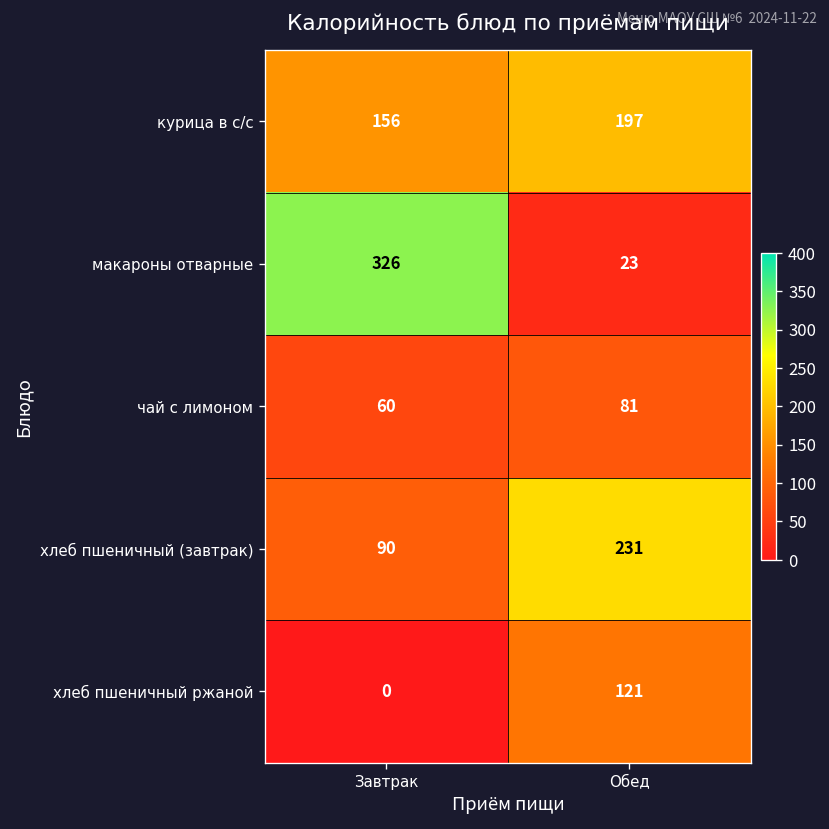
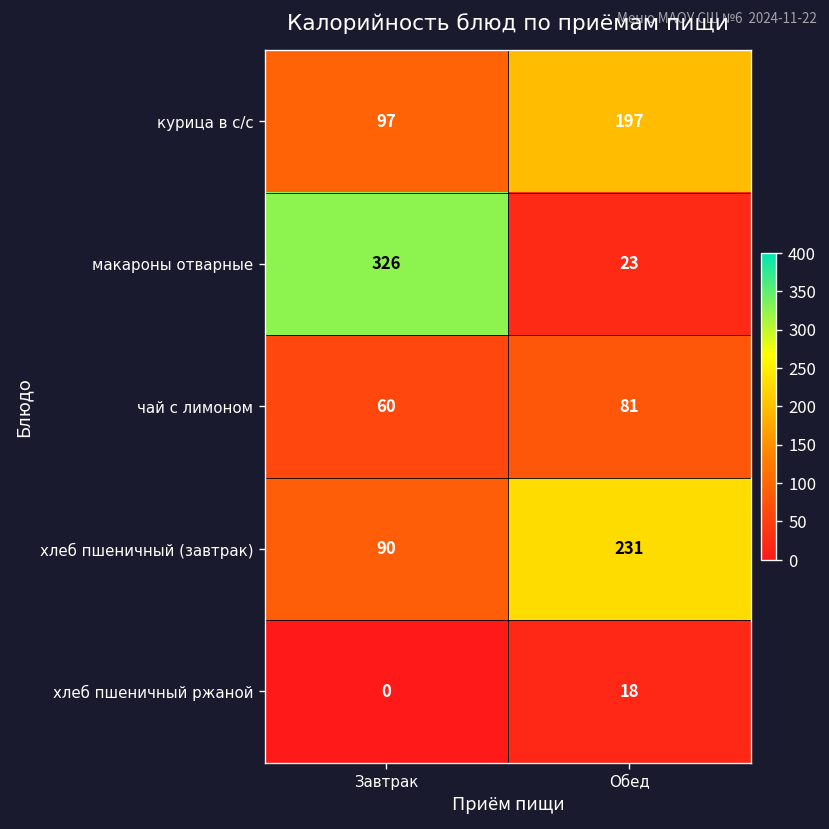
  {
    "курица в с/с": {
-     "Завтрак": 156,
+     "Завтрак": 97,
      "Обед": 197
    },
    "макароны отварные": {
      "Завтрак": 326,
      "Обед": 23
    },
    "чай с лимоном": {
      "Завтрак": 60,
      "Обед": 81
    },
    "хлеб пшеничный (завтрак)": {
      "Завтрак": 90,
      "Обед": 231
    },
    "хлеб пшеничный ржаной": {
      "Завтрак": 0,
-     "Обед": 121
+     "Обед": 18
    }
  }
